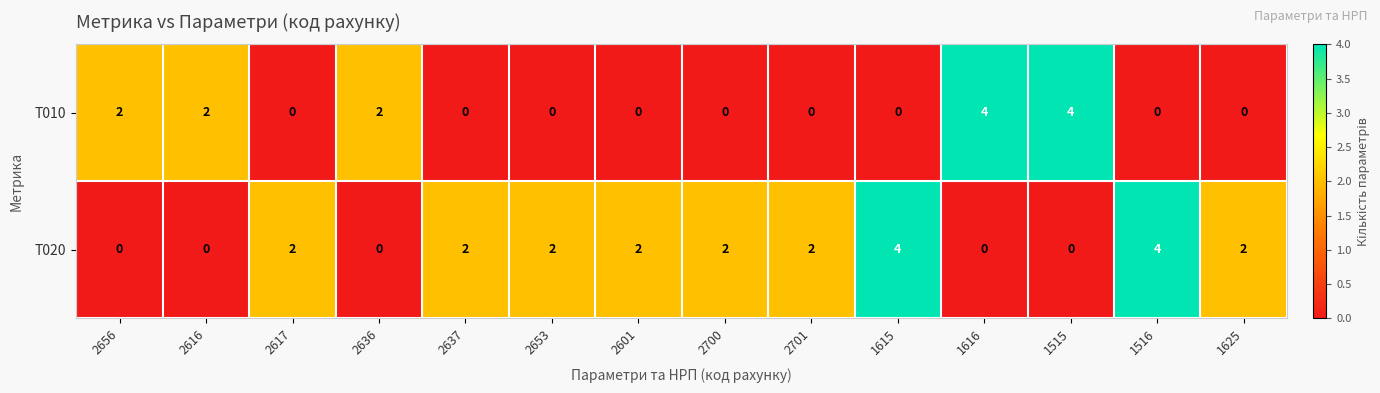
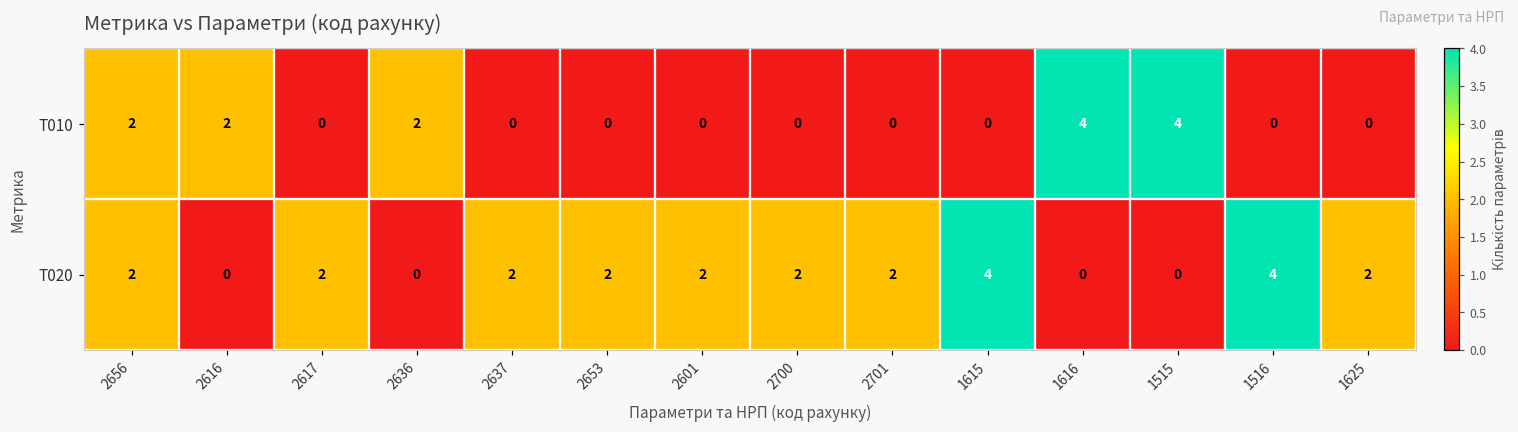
  {
    "T010": {
      "2656": 2,
      "2616": 2,
      "2617": 0,
      "2636": 2,
      "2637": 0,
      "2653": 0,
      "2601": 0,
      "2700": 0,
      "2701": 0,
      "1615": 0,
      "1616": 4,
      "1515": 4,
      "1516": 0,
      "1625": 0
    },
    "T020": {
-     "2656": 0,
+     "2656": 2,
      "2616": 0,
      "2617": 2,
      "2636": 0,
      "2637": 2,
      "2653": 2,
      "2601": 2,
      "2700": 2,
      "2701": 2,
      "1615": 4,
      "1616": 0,
      "1515": 0,
      "1516": 4,
      "1625": 2
    }
  }
